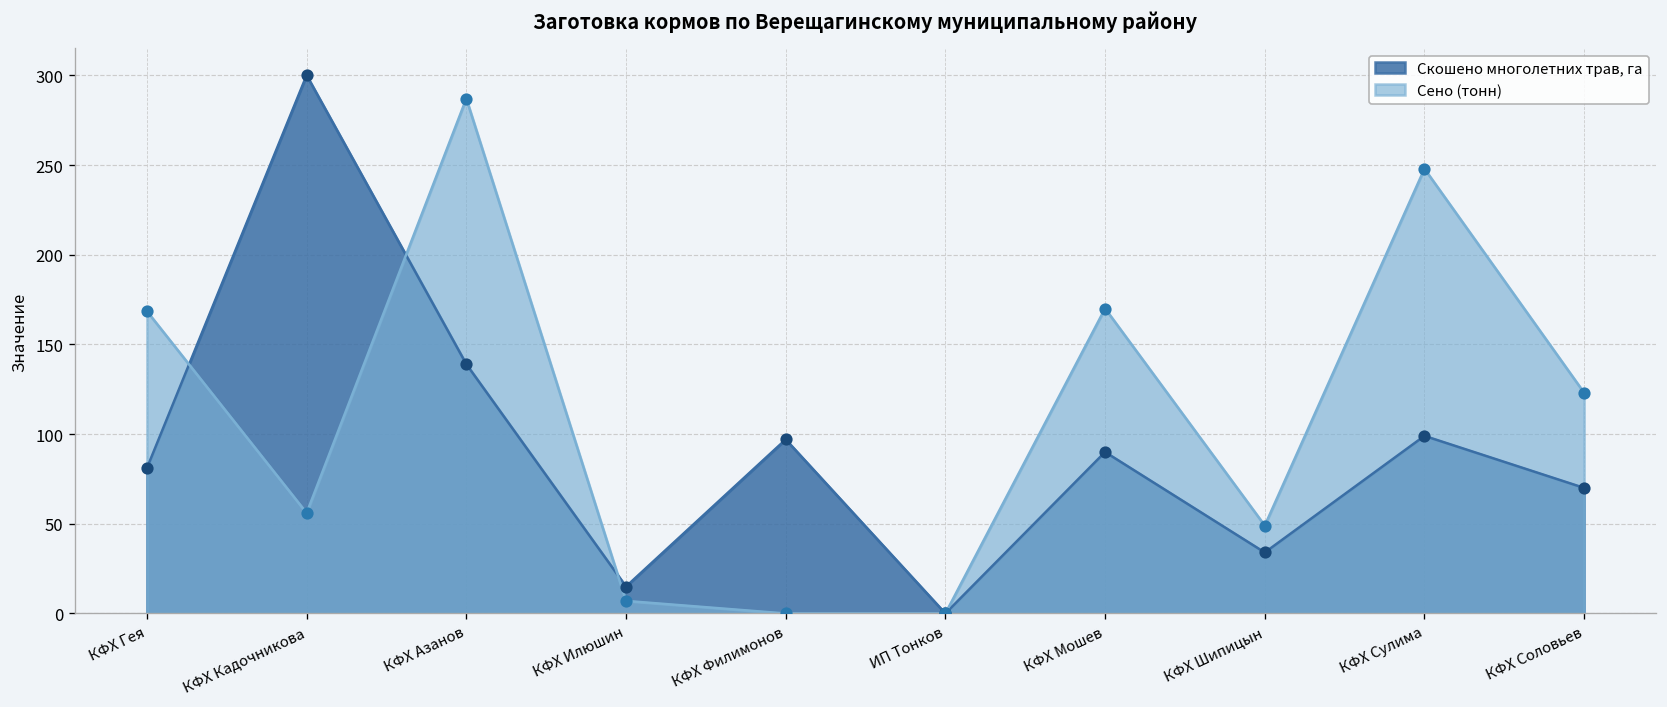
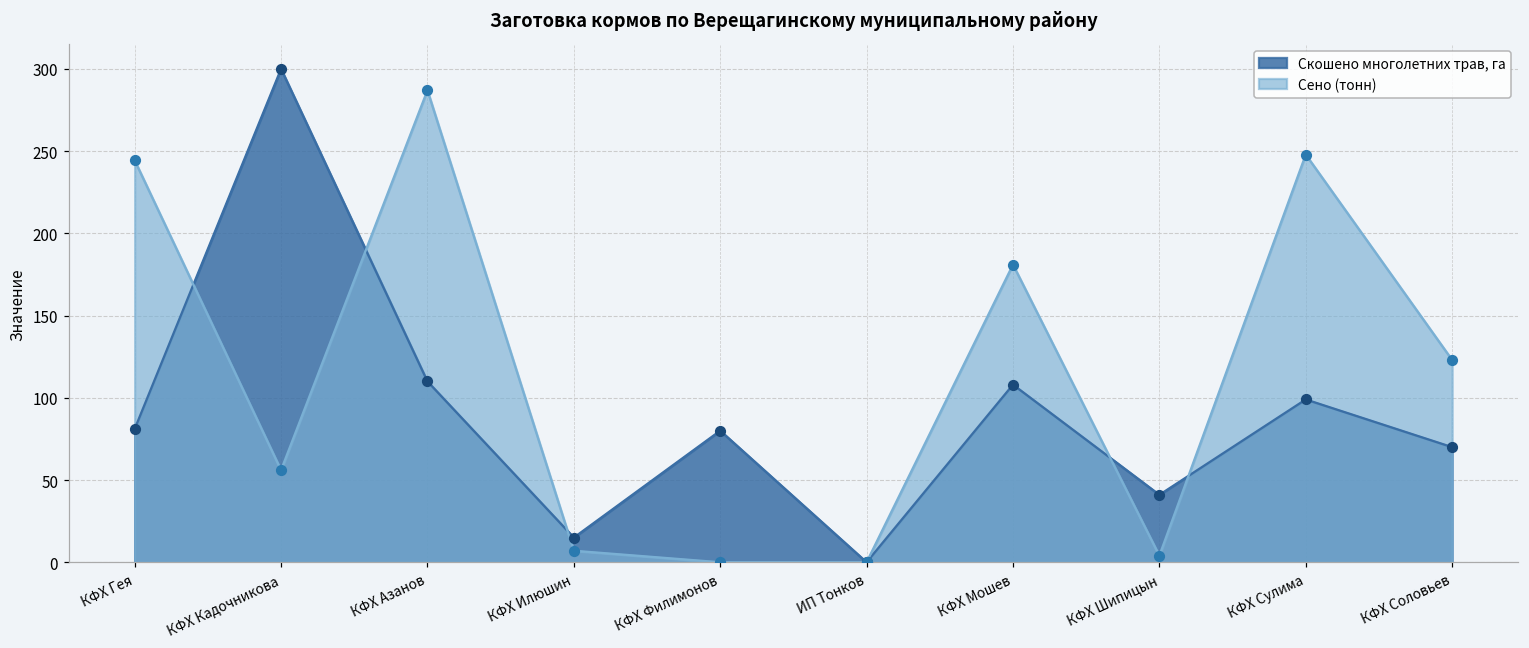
  {
    "Скошено многолетних трав, га": {
      "КФХ Гея": 81,
      "КФХ Кадочникова": 300,
-     "КФХ Азанов": 139,
+     "КФХ Азанов": 110,
      "КФХ Илюшин": 15,
-     "КФХ Филимонов": 97,
-     "КФХ Мошев": 90,
-     "КФХ Шипицын": 34,
+     "КФХ Филимонов": 80,
+     "КФХ Мошев": 108,
+     "КФХ Шипицын": 41,
      "КФХ Сулима": 99,
      "КФХ Соловьев": 70
    },
    "Сено (тонн)": {
-     "КФХ Гея": 169,
+     "КФХ Гея": 244,
      "КФХ Кадочникова": 56,
      "КФХ Азанов": 287,
      "КФХ Илюшин": 7,
      "КФХ Филимонов": 0,
-     "КФХ Мошев": 170,
-     "КФХ Шипицын": 49,
+     "КФХ Мошев": 181,
+     "КФХ Шипицын": 4,
      "КФХ Сулима": 248,
      "КФХ Соловьев": 123
    }
  }
